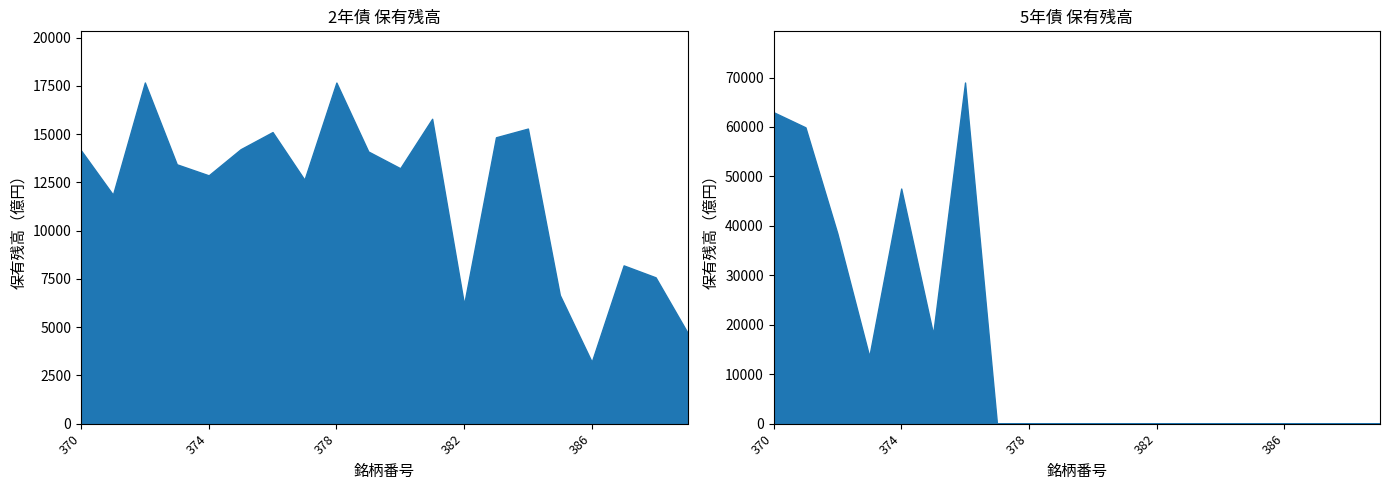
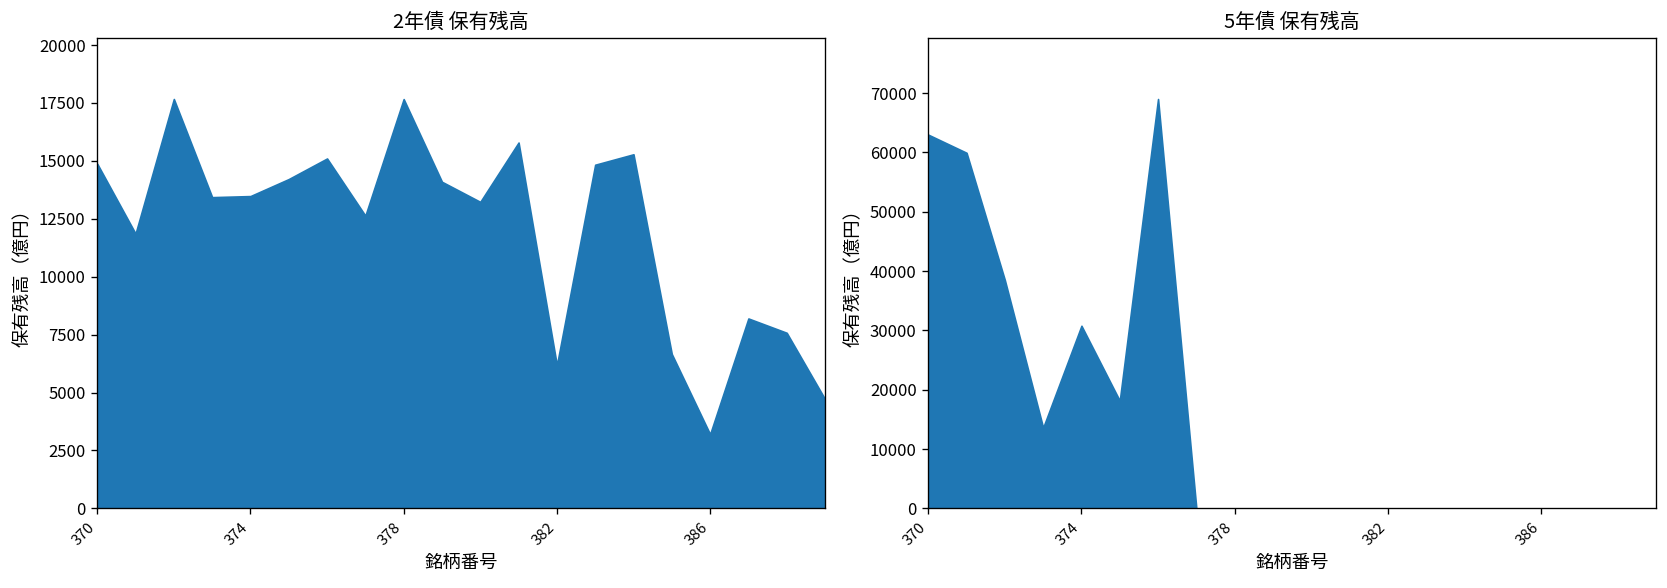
  {
    "2年債 保有残高": {
-     "370": 14200,
-     "374": 12900,
+     "370": 14900,
+     "374": 13500,
      "378": 17700,
      "382": 6200,
      "386": 3200
    },
    "5年債 保有残高": {
      "370": 63000,
-     "374": 48000,
+     "374": 31000,
      "378": 0,
      "382": 0,
      "386": 0
    }
  }
